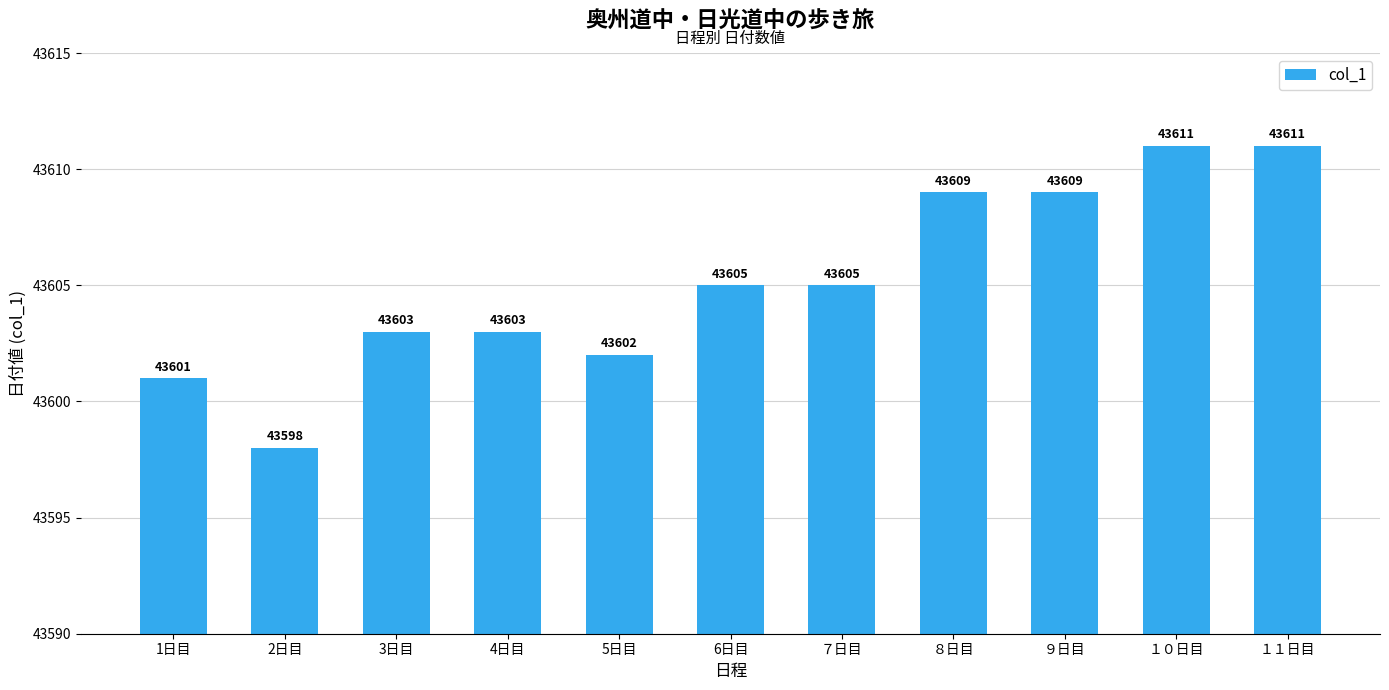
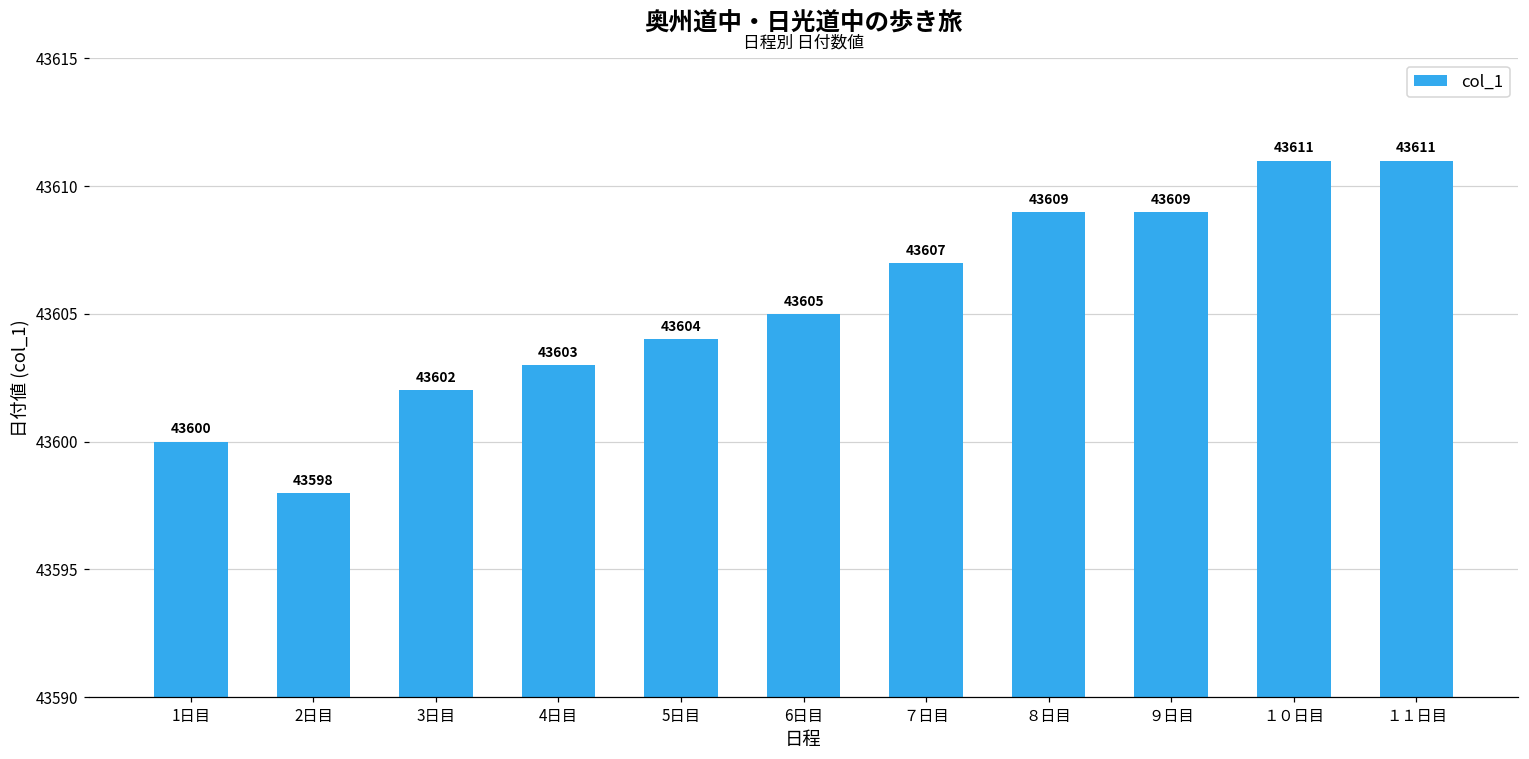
  {
-   "1日目": 43601,
+   "1日目": 43600,
    "2日目": 43598,
-   "3日目": 43603,
+   "3日目": 43602,
    "4日目": 43603,
-   "5日目": 43602,
+   "5日目": 43604,
    "6日目": 43605,
-   "７日目": 43605,
+   "７日目": 43607,
    "８日目": 43609,
    "９日目": 43609,
    "１０日目": 43611,
    "１１日目": 43611
  }
